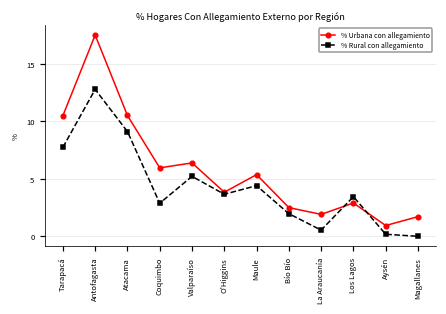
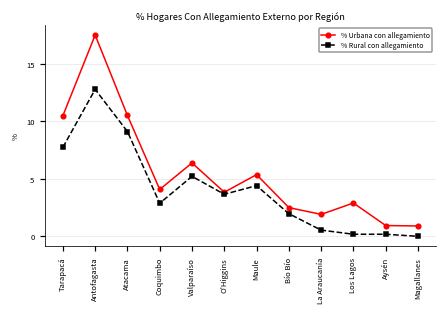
  {
    "% Urbana con allegamiento": {
      "Tarapacá": 10.5,
      "Antofagasta": 17.5,
      "Atacama": 10.5,
-     "Coquimbo": 6.0,
+     "Coquimbo": 4.1,
      "Valparaíso": 6.4,
      "Maule": 5.4,
      "Bío Bío": 2.5,
      "La Araucanía": 1.9,
      "Los Lagos": 2.9,
      "Aysén": 0.9,
-     "Magallanes": 1.7
+     "Magallanes": 0.9
    },
    "% Rural con allegamiento": {
      "Tarapacá": 7.8,
      "Antofagasta": 12.8,
      "Atacama": 9.1,
      "Coquimbo": 2.9,
      "Valparaíso": 5.2,
      "Maule": 4.4,
      "Bío Bío": 2.0,
      "La Araucanía": 0.5,
-     "Los Lagos": 3.5,
+     "Los Lagos": 0.2,
      "Aysén": 0.2,
      "Magallanes": 0.0
    }
  }
